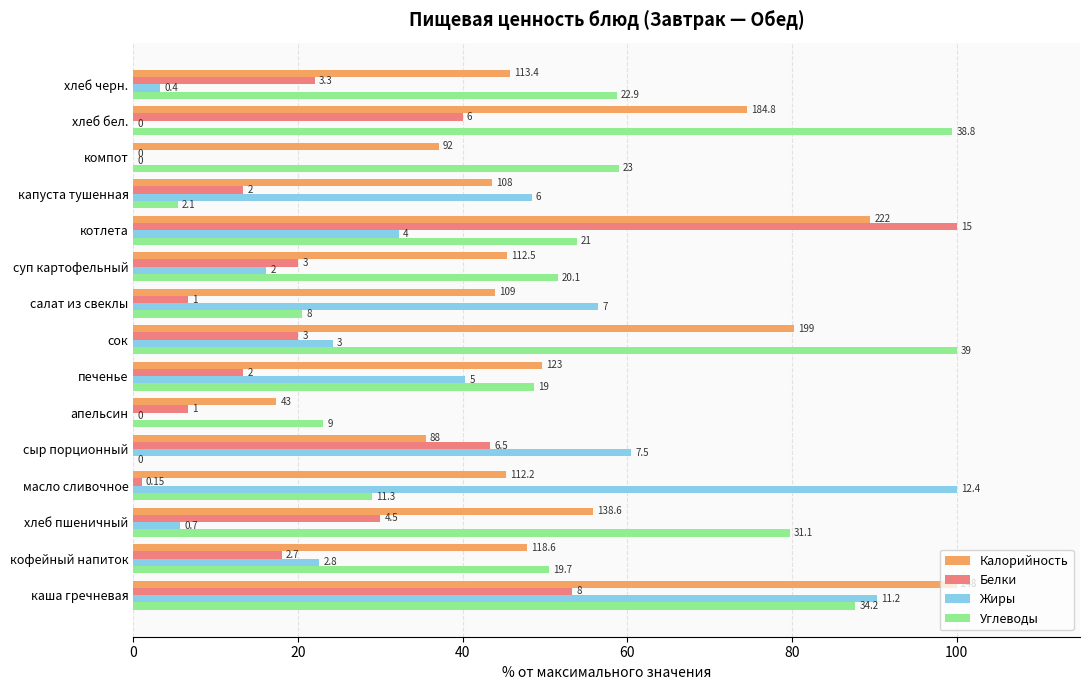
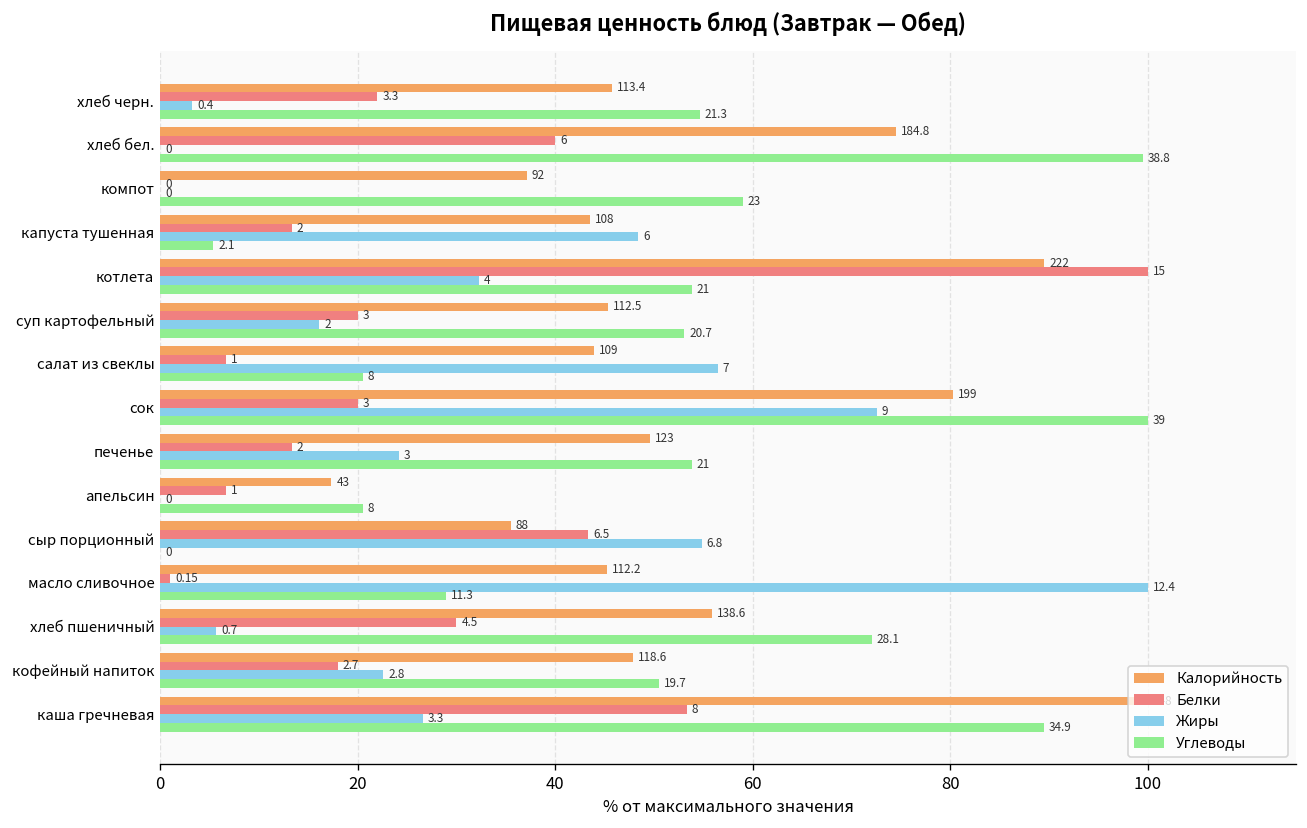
  {
    "Жиры": {
      "хлеб бел.": 0,
-     "сок": 3,
-     "печенье": 5,
+     "сок": 9,
+     "печенье": 3,
      "апельсин": 0,
-     "сыр порционный": 7.5,
-     "каша гречневая": 11.2
+     "сыр порционный": 6.8,
+     "каша гречневая": 3.3
    },
    "Углеводы": {
-     "хлеб черн.": 22.9,
-     "суп картофельный": 20.1,
-     "печенье": 19,
-     "апельсин": 9,
+     "хлеб черн.": 21.3,
+     "суп картофельный": 20.7,
+     "печенье": 21,
+     "апельсин": 8,
      "сыр порционный": 0,
-     "хлеб пшеничный": 31.1,
-     "каша гречневая": 34.2
+     "хлеб пшеничный": 28.1,
+     "каша гречневая": 34.9
    }
  }
